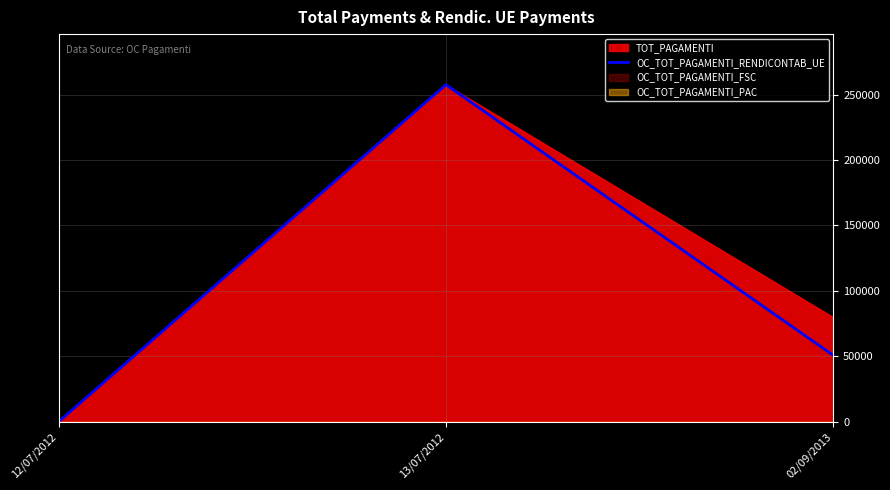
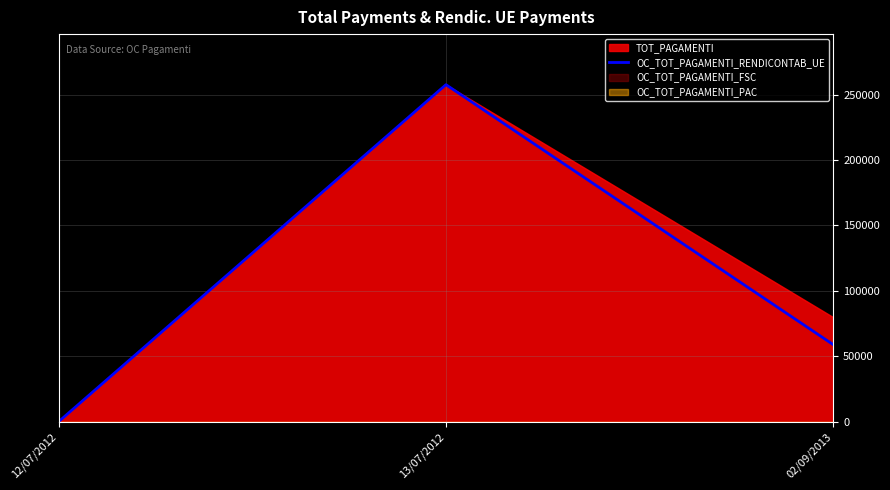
  {
    "OC_TOT_PAGAMENTI_RENDICONTAB_UE": {
-     "02/09/2013": 51000
+     "02/09/2013": 59000
    }
  }
